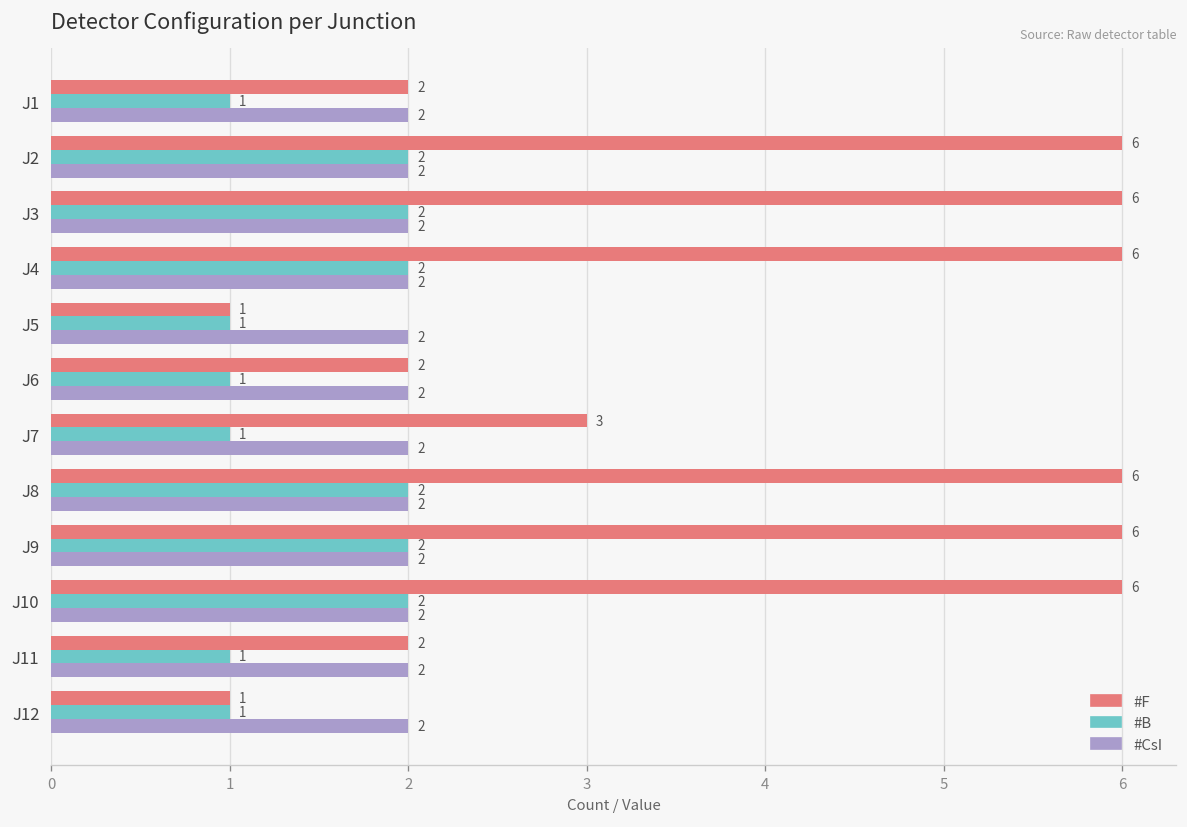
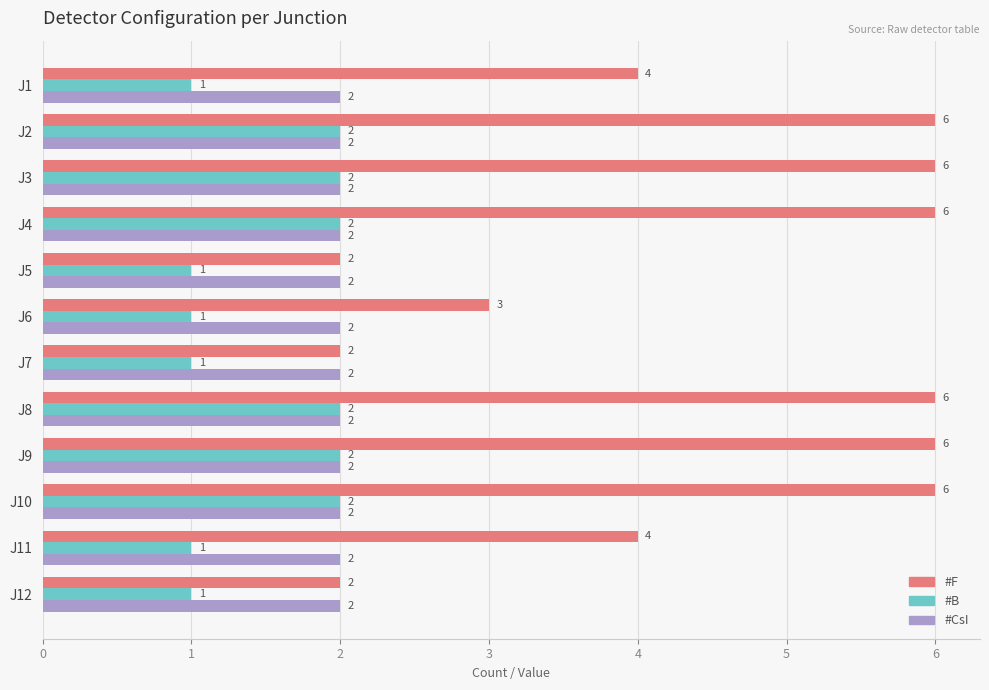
  {
    "#F": {
-     "J1": 2,
+     "J1": 4,
      "J2": 6,
      "J3": 6,
      "J4": 6,
-     "J5": 1,
-     "J6": 2,
-     "J7": 3,
+     "J5": 2,
+     "J6": 3,
+     "J7": 2,
      "J8": 6,
      "J9": 6,
      "J10": 6,
-     "J11": 2,
-     "J12": 1
+     "J11": 4,
+     "J12": 2
    },
    "#B": {
      "J1": 1,
      "J2": 2,
      "J3": 2,
      "J4": 2,
      "J5": 1,
      "J6": 1,
      "J7": 1,
      "J8": 2,
      "J9": 2,
      "J10": 2,
      "J11": 1,
      "J12": 1
    },
    "#CsI": {
      "J1": 2,
      "J2": 2,
      "J3": 2,
      "J4": 2,
      "J5": 2,
      "J6": 2,
      "J7": 2,
      "J8": 2,
      "J9": 2,
      "J10": 2,
      "J11": 2,
      "J12": 2
    }
  }
